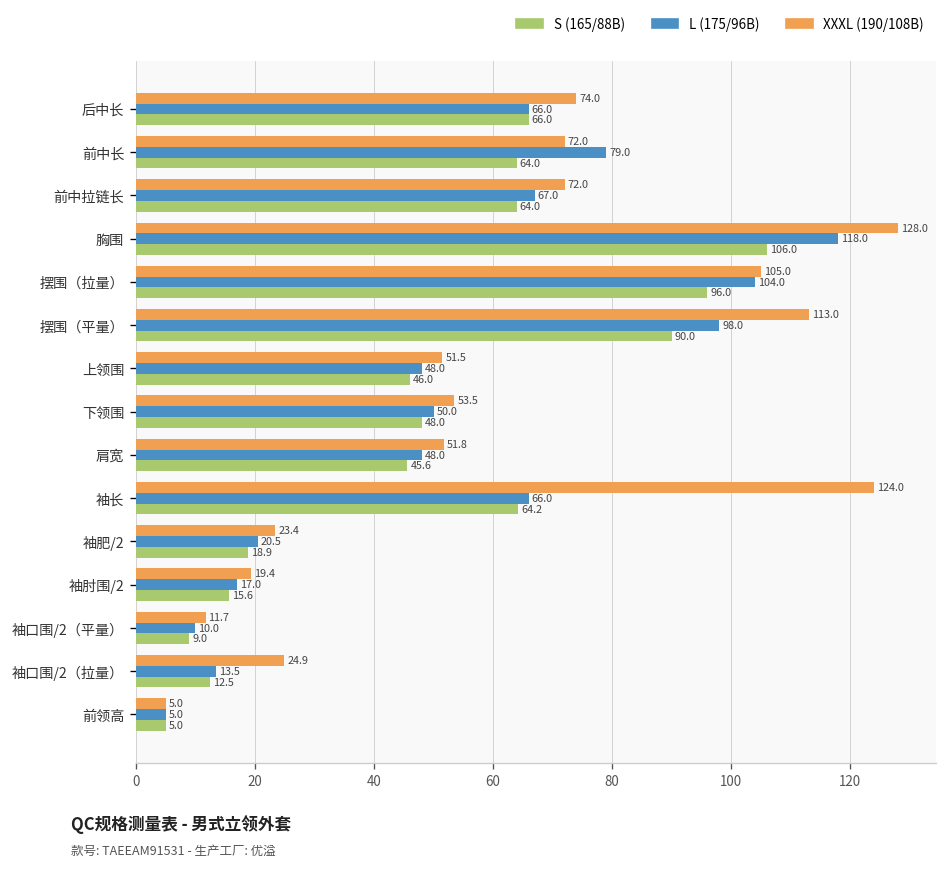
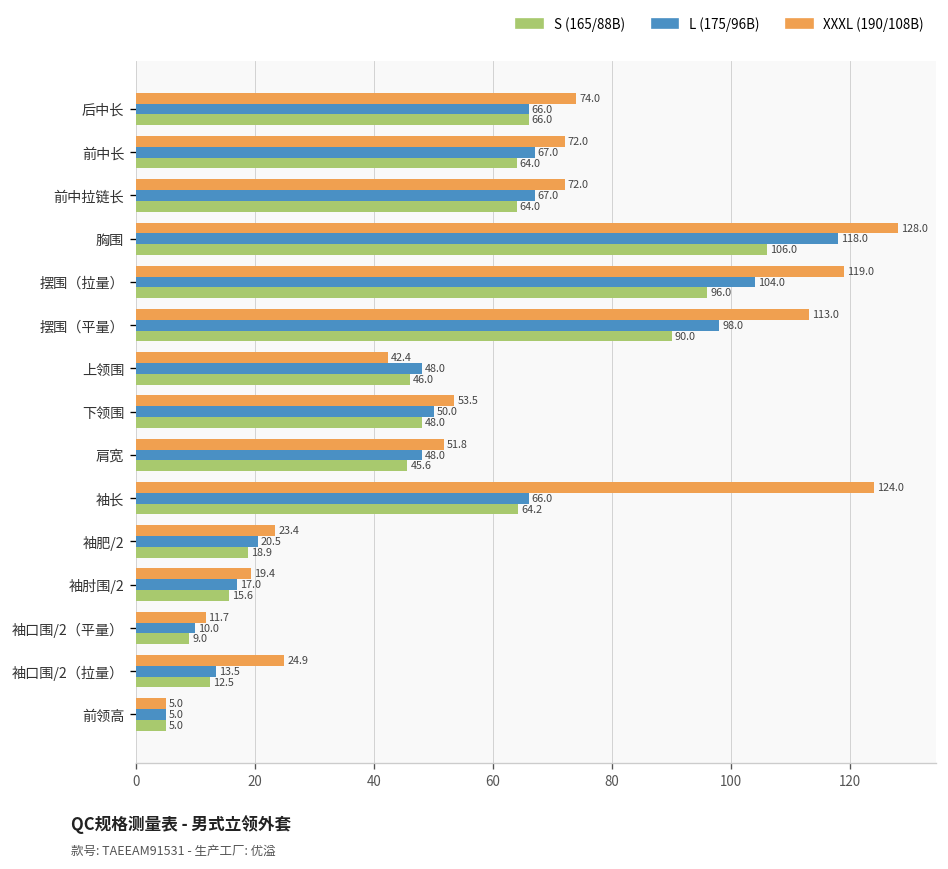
  {
    "S (165/88B)": {
      "后中长": 66.0,
      "前中长": 64.0,
      "前中拉链长": 64.0,
      "胸围": 106.0,
      "摆围（拉量）": 96.0,
      "摆围（平量）": 90.0,
      "上领围": 46.0,
      "下领围": 48.0,
      "肩宽": 45.6,
      "袖长": 64.2,
      "袖肥/2": 18.9,
      "袖肘围/2": 15.6,
      "袖口围/2（平量）": 9.0,
      "袖口围/2（拉量）": 12.5,
      "前领高": 5.0
    },
    "L (175/96B)": {
      "后中长": 66.0,
-     "前中长": 79.0,
+     "前中长": 67.0,
      "前中拉链长": 67.0,
      "胸围": 118.0,
      "摆围（拉量）": 104.0,
      "摆围（平量）": 98.0,
      "上领围": 48.0,
      "下领围": 50.0,
      "肩宽": 48.0,
      "袖长": 66.0,
      "袖肥/2": 20.5,
      "袖肘围/2": 17.0,
      "袖口围/2（平量）": 10.0,
      "袖口围/2（拉量）": 13.5,
      "前领高": 5.0
    },
    "XXXL (190/108B)": {
      "后中长": 74.0,
      "前中长": 72.0,
      "前中拉链长": 72.0,
      "胸围": 128.0,
-     "摆围（拉量）": 105.0,
+     "摆围（拉量）": 119.0,
      "摆围（平量）": 113.0,
-     "上领围": 51.5,
+     "上领围": 42.4,
      "下领围": 53.5,
      "肩宽": 51.8,
      "袖长": 124.0,
      "袖肥/2": 23.4,
      "袖肘围/2": 19.4,
      "袖口围/2（平量）": 11.7,
      "袖口围/2（拉量）": 24.9,
      "前领高": 5.0
    }
  }
